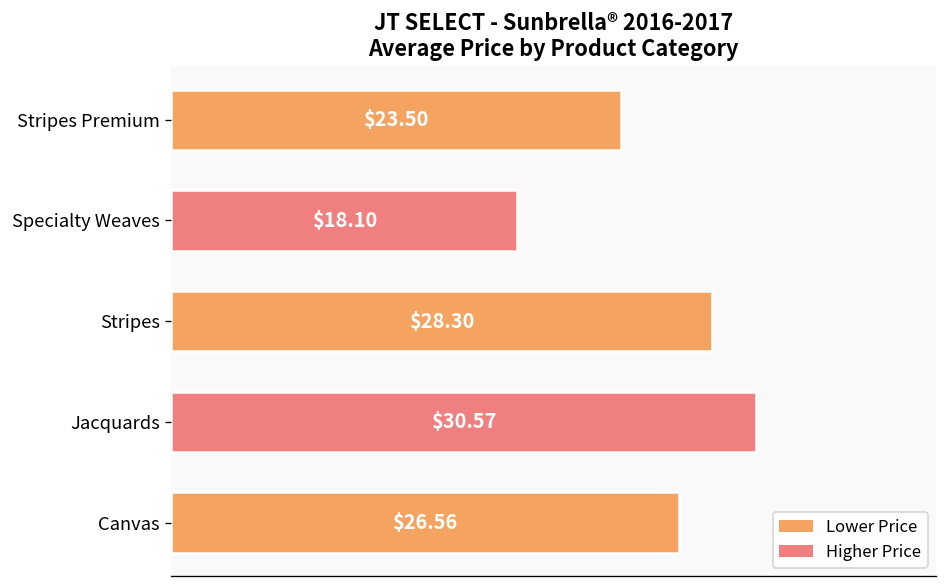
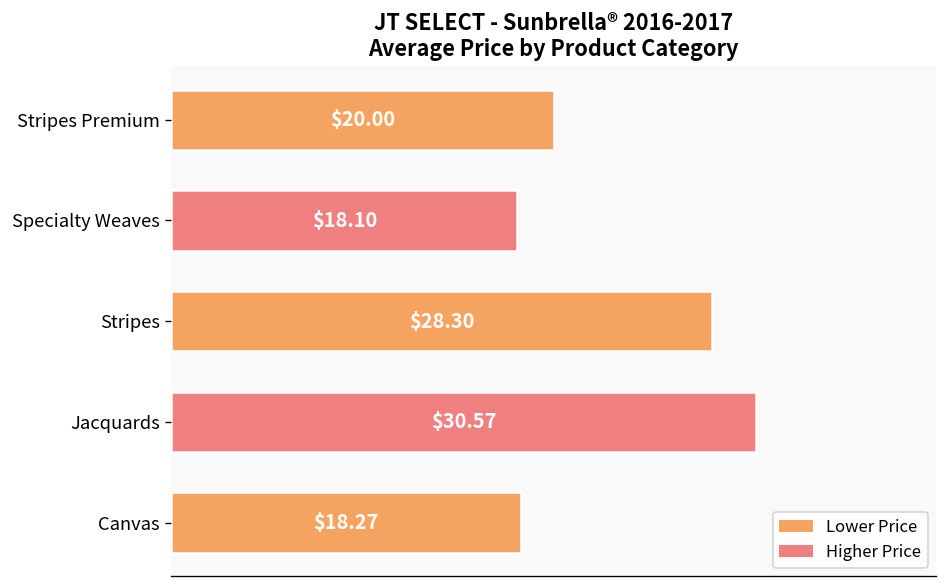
  {
-   "Stripes Premium": "$23.50",
+   "Stripes Premium": "$20.00",
    "Specialty Weaves": "$18.10",
    "Stripes": "$28.30",
    "Jacquards": "$30.57",
-   "Canvas": "$26.56"
+   "Canvas": "$18.27"
  }
